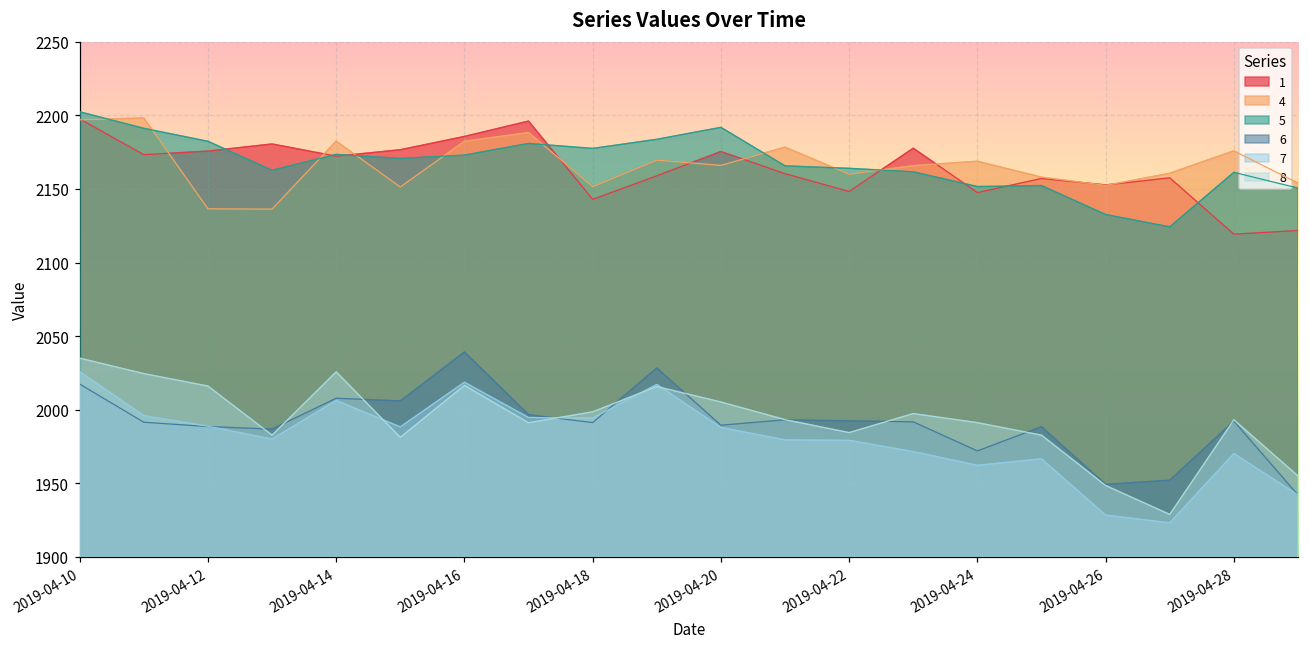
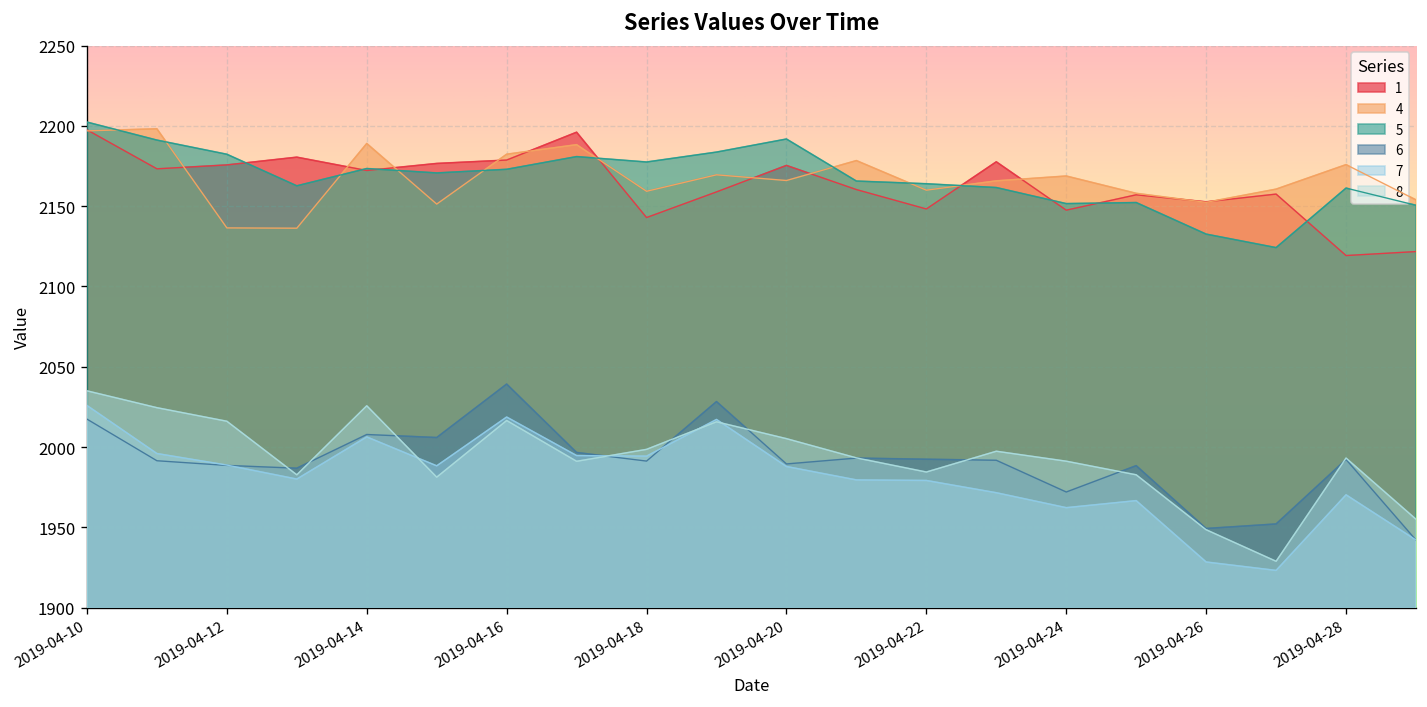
  {
    "1": {
      "2019-04-12": 2176,
-     "2019-04-16": 2186,
+     "2019-04-16": 2179,
      "2019-04-18": 2143,
      "2019-04-20": 2175,
      "2019-04-22": 2148,
      "2019-04-24": 2148,
      "2019-04-28": 2119
    },
    "4": {
      "2019-04-12": 2136,
-     "2019-04-14": 2182,
+     "2019-04-14": 2189,
      "2019-04-16": 2182,
-     "2019-04-18": 2152,
+     "2019-04-18": 2159,
      "2019-04-20": 2166,
      "2019-04-22": 2160,
      "2019-04-24": 2169,
      "2019-04-28": 2176
    }
  }
